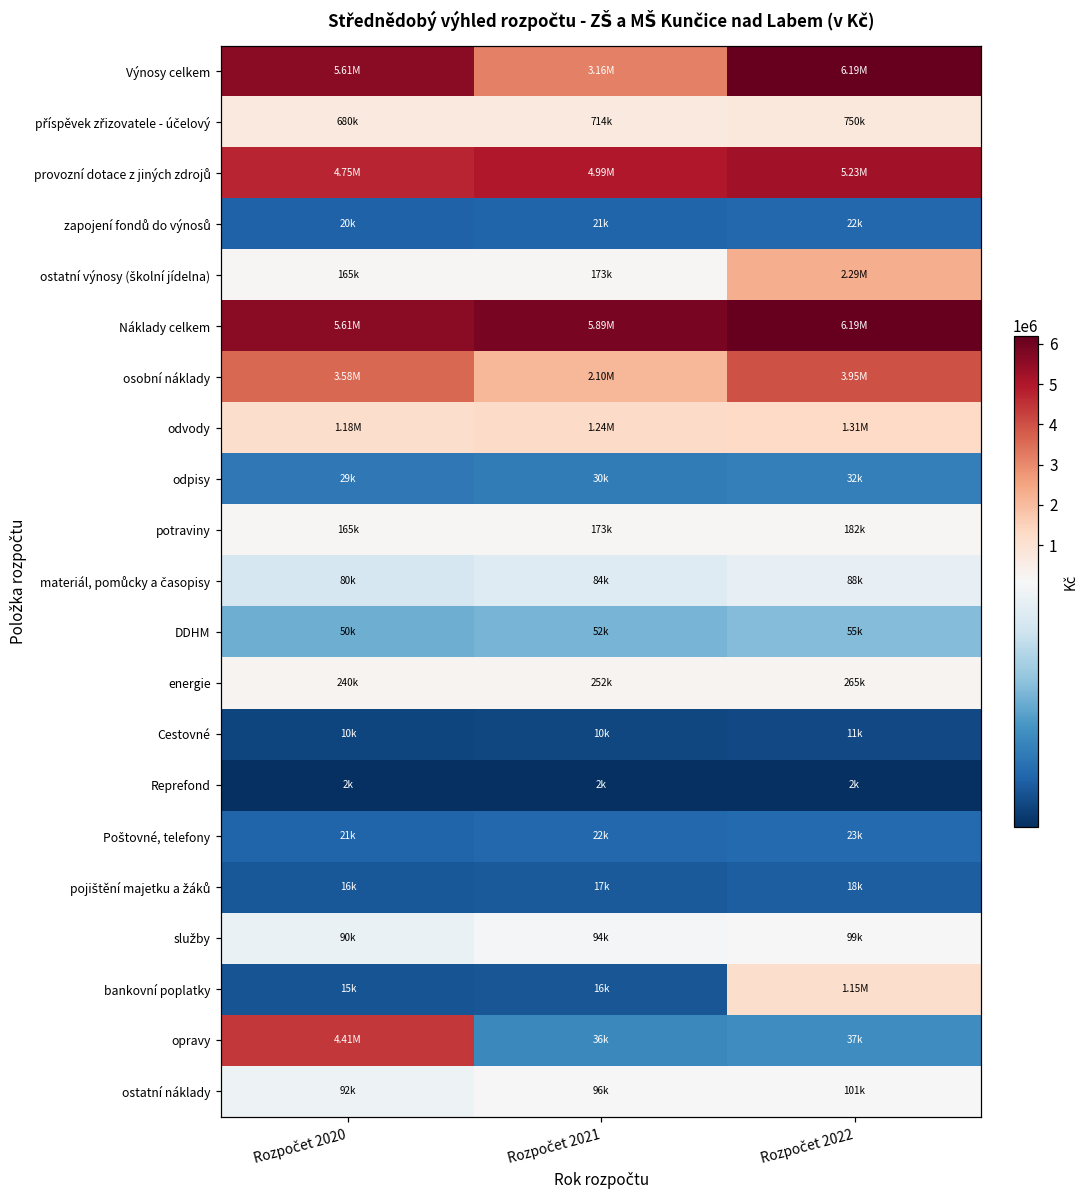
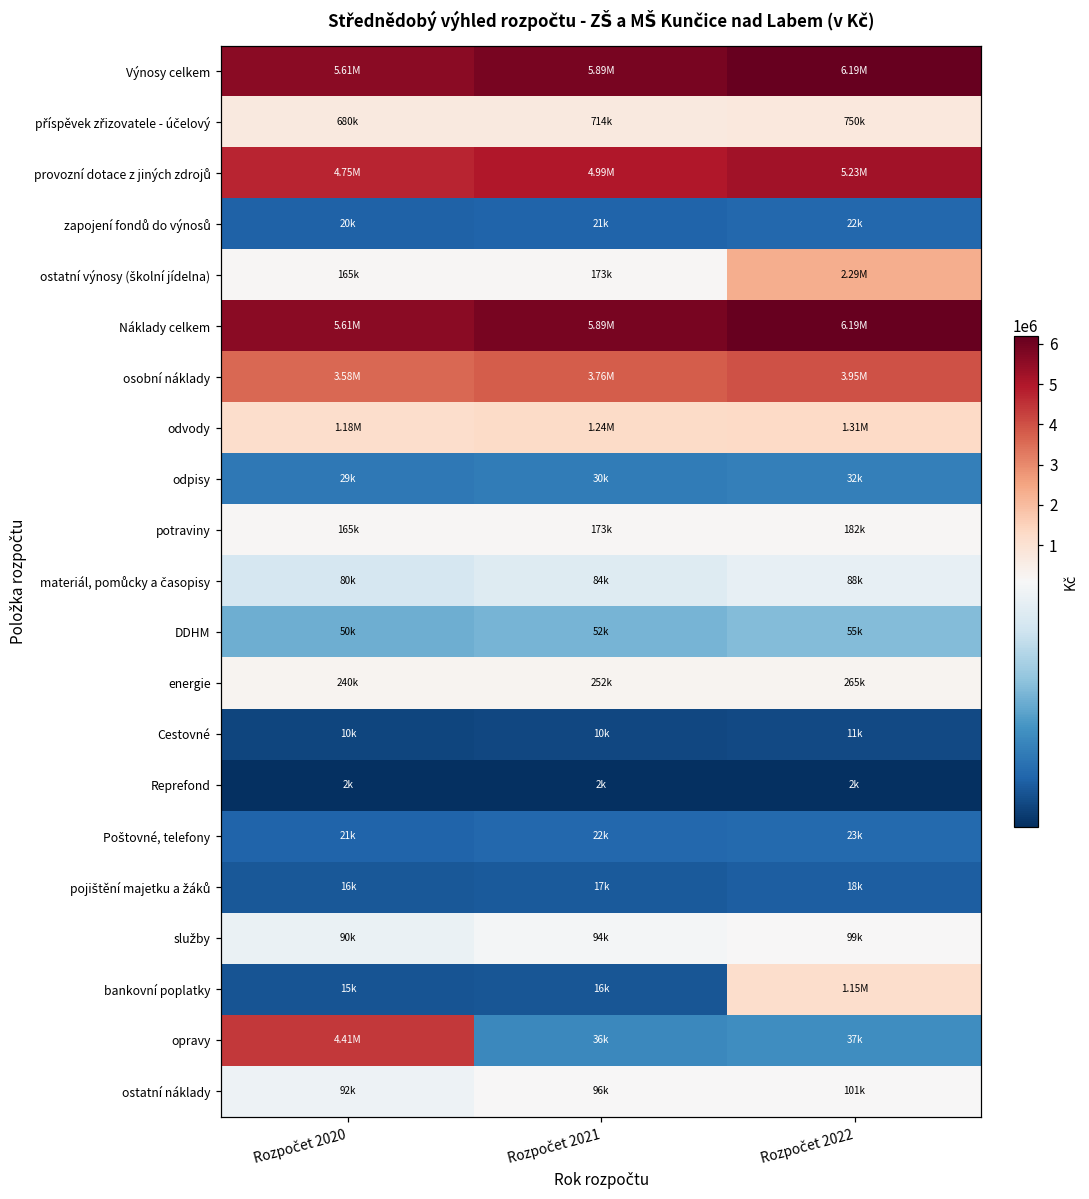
  {
    "Výnosy celkem": {
      "Rozpočet 2020": "5.61M",
-     "Rozpočet 2021": "3.16M",
+     "Rozpočet 2021": "5.89M",
      "Rozpočet 2022": "6.19M"
    },
    "příspěvek zřizovatele - účelový": {
      "Rozpočet 2020": "680k",
      "Rozpočet 2021": "714k",
      "Rozpočet 2022": "750k"
    },
    "provozní dotace z jiných zdrojů": {
      "Rozpočet 2020": "4.75M",
      "Rozpočet 2021": "4.99M",
      "Rozpočet 2022": "5.23M"
    },
    "zapojení fondů do výnosů": {
      "Rozpočet 2020": "20k",
      "Rozpočet 2021": "21k",
      "Rozpočet 2022": "22k"
    },
    "ostatní výnosy (školní jídelna)": {
      "Rozpočet 2020": "165k",
      "Rozpočet 2021": "173k",
      "Rozpočet 2022": "2.29M"
    },
    "Náklady celkem": {
      "Rozpočet 2020": "5.61M",
      "Rozpočet 2021": "5.89M",
      "Rozpočet 2022": "6.19M"
    },
    "osobní náklady": {
      "Rozpočet 2020": "3.58M",
-     "Rozpočet 2021": "2.10M",
+     "Rozpočet 2021": "3.76M",
      "Rozpočet 2022": "3.95M"
    },
    "odvody": {
      "Rozpočet 2020": "1.18M",
      "Rozpočet 2021": "1.24M",
      "Rozpočet 2022": "1.31M"
    },
    "odpisy": {
      "Rozpočet 2020": "29k",
      "Rozpočet 2021": "30k",
      "Rozpočet 2022": "32k"
    },
    "potraviny": {
      "Rozpočet 2020": "165k",
      "Rozpočet 2021": "173k",
      "Rozpočet 2022": "182k"
    },
    "materiál, pomůcky a časopisy": {
      "Rozpočet 2020": "80k",
      "Rozpočet 2021": "84k",
      "Rozpočet 2022": "88k"
    },
    "DDHM": {
      "Rozpočet 2020": "50k",
      "Rozpočet 2021": "52k",
      "Rozpočet 2022": "55k"
    },
    "energie": {
      "Rozpočet 2020": "240k",
      "Rozpočet 2021": "252k",
      "Rozpočet 2022": "265k"
    },
    "Cestovné": {
      "Rozpočet 2020": "10k",
      "Rozpočet 2021": "10k",
      "Rozpočet 2022": "11k"
    },
    "Reprefond": {
      "Rozpočet 2020": "2k",
      "Rozpočet 2021": "2k",
      "Rozpočet 2022": "2k"
    },
    "Poštovné, telefony": {
      "Rozpočet 2020": "21k",
      "Rozpočet 2021": "22k",
      "Rozpočet 2022": "23k"
    },
    "pojištění majetku a žáků": {
      "Rozpočet 2020": "16k",
      "Rozpočet 2021": "17k",
      "Rozpočet 2022": "18k"
    },
    "služby": {
      "Rozpočet 2020": "90k",
      "Rozpočet 2021": "94k",
      "Rozpočet 2022": "99k"
    },
    "bankovní poplatky": {
      "Rozpočet 2020": "15k",
      "Rozpočet 2021": "16k",
      "Rozpočet 2022": "1.15M"
    },
    "opravy": {
      "Rozpočet 2020": "4.41M",
      "Rozpočet 2021": "36k",
      "Rozpočet 2022": "37k"
    },
    "ostatní náklady": {
      "Rozpočet 2020": "92k",
      "Rozpočet 2021": "96k",
      "Rozpočet 2022": "101k"
    }
  }
